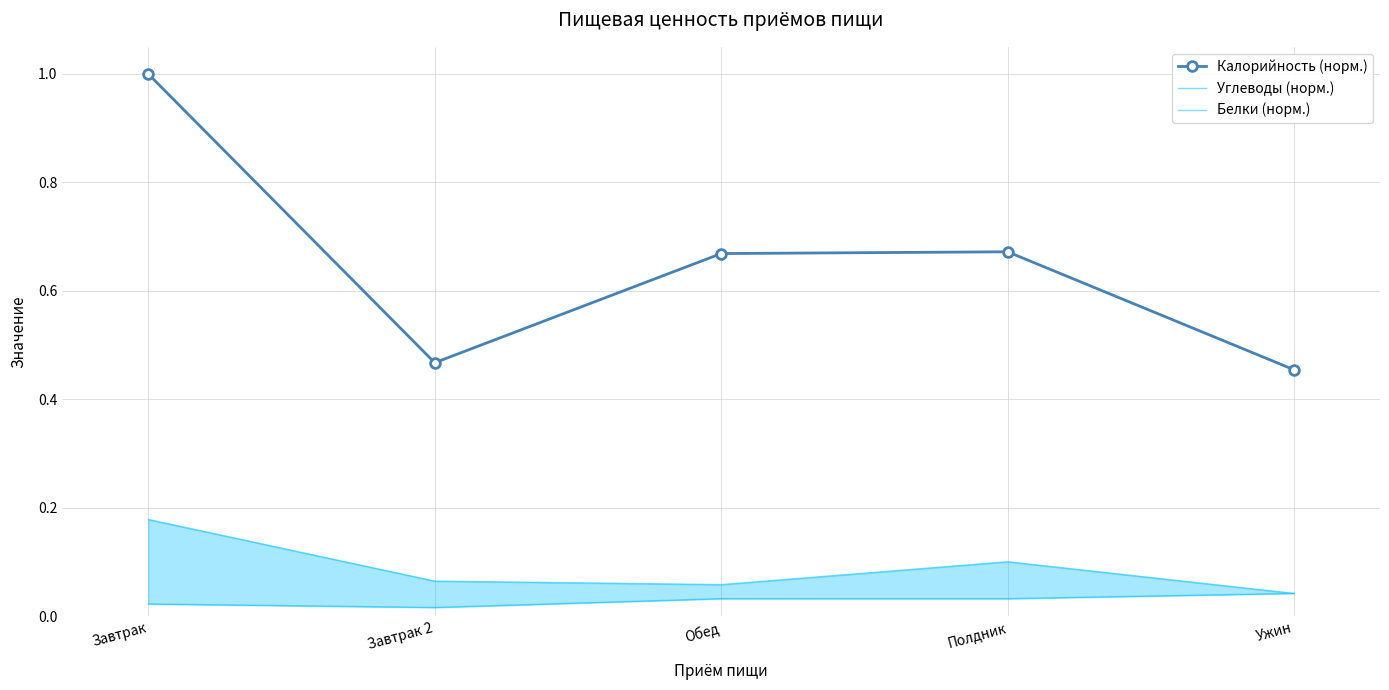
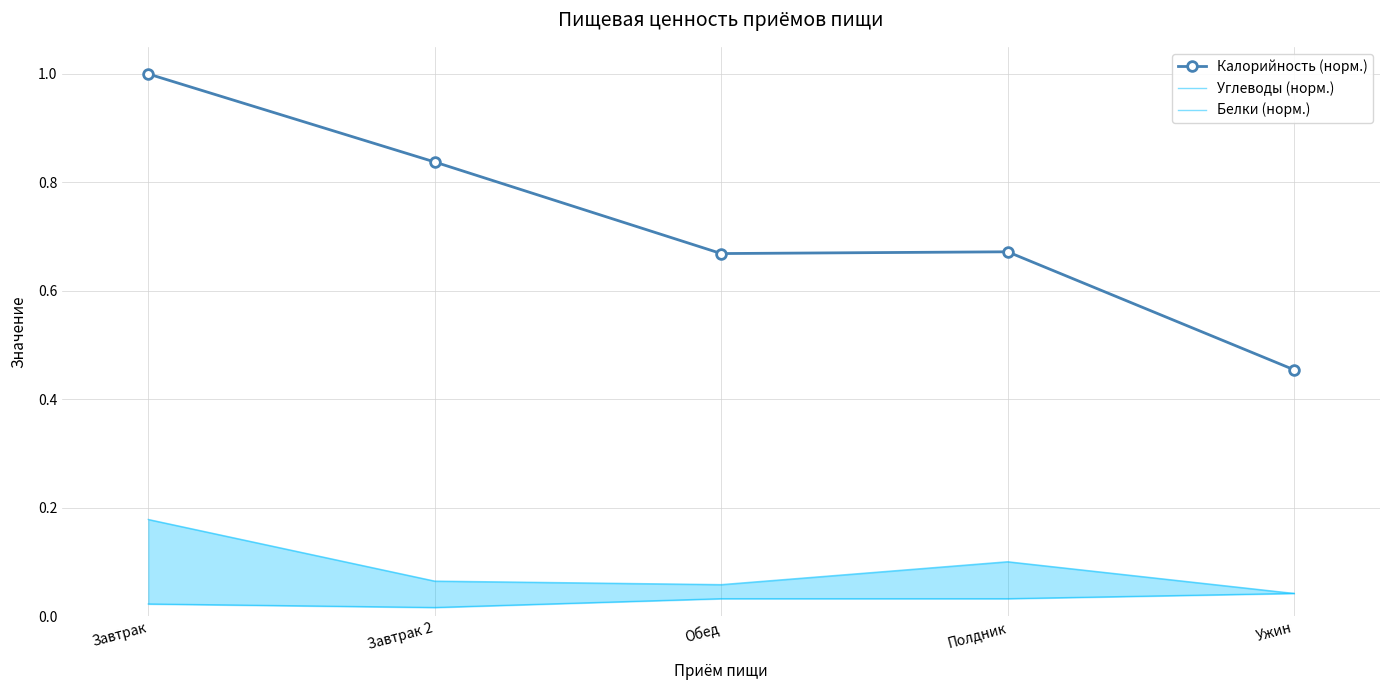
  {
    "Калорийность (норм.)": {
      "Завтрак": 1.00,
-     "Завтрак 2": 0.47,
+     "Завтрак 2": 0.84,
      "Обед": 0.67,
      "Полдник": 0.67,
      "Ужин": 0.45
    }
  }
